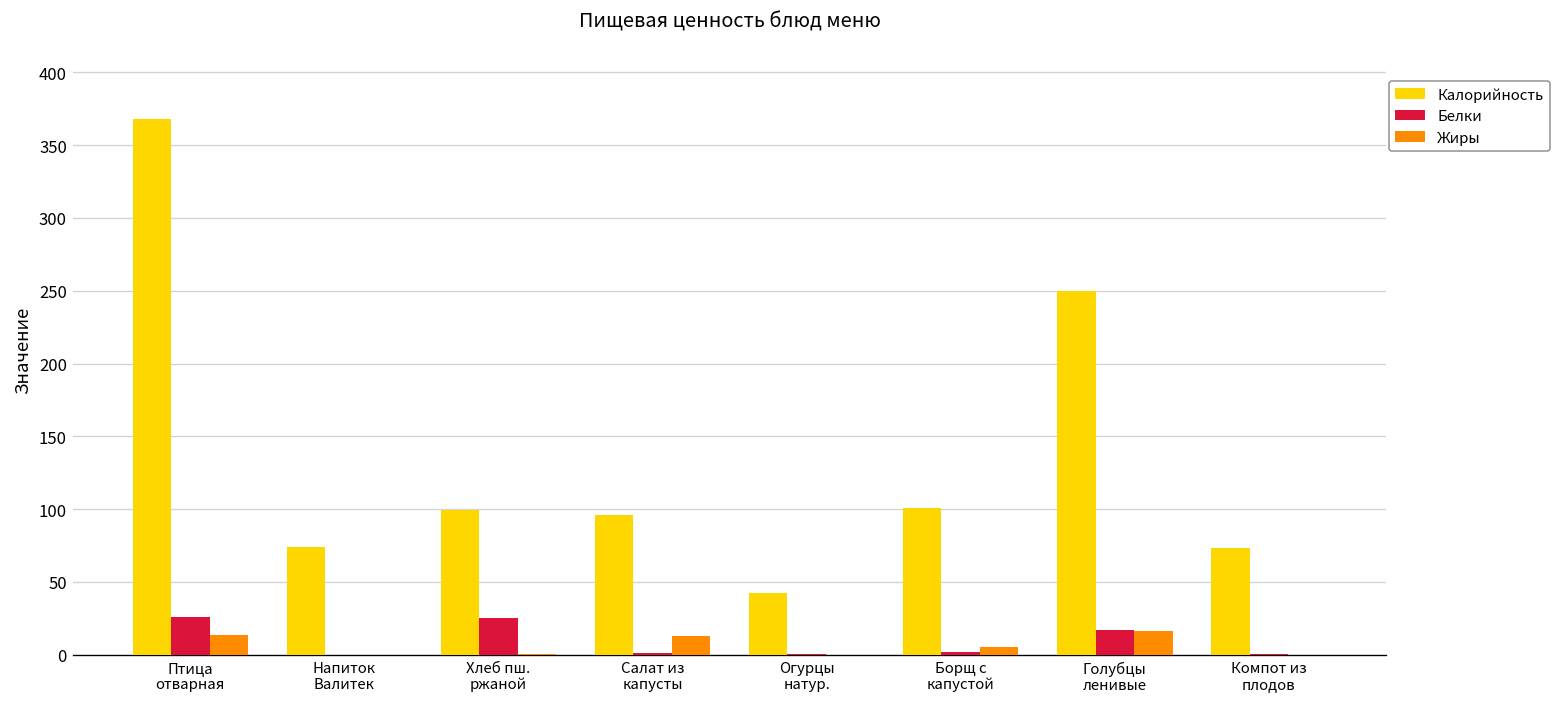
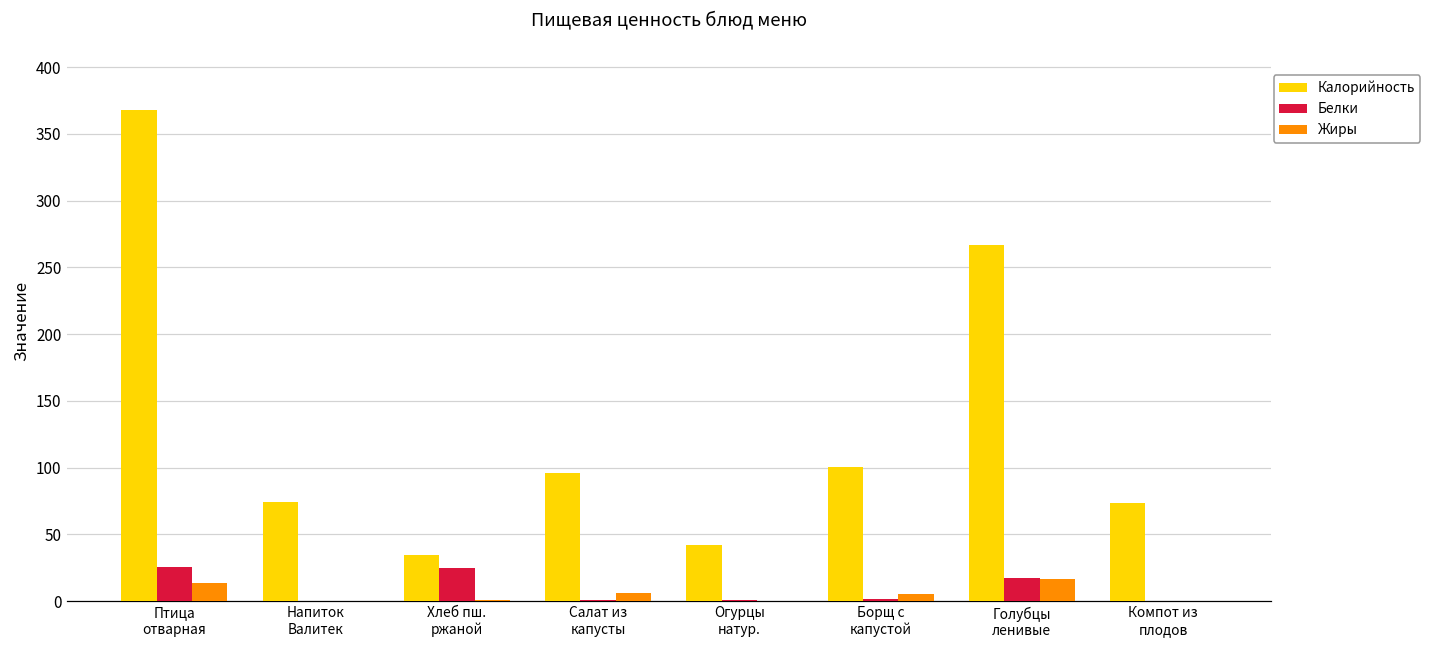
  {
    "Калорийность": {
      "Птица отварная": 368,
      "Напиток Валитек": 74,
-     "Хлеб пш. ржаной": 99,
+     "Хлеб пш. ржаной": 35,
      "Салат из капусты": 96,
      "Огурцы натур.": 42,
      "Борщ с капустой": 101,
-     "Голубцы ленивые": 250,
+     "Голубцы ленивые": 267,
      "Компот из плодов": 73
    },
    "Белки": {
      "Птица отварная": 26,
      "Напиток Валитек": 0,
      "Хлеб пш. ржаной": 25,
      "Голубцы ленивые": 17
    },
    "Жиры": {
      "Птица отварная": 14,
      "Напиток Валитек": 0,
-     "Салат из капусты": 13,
+     "Салат из капусты": 6,
      "Борщ с капустой": 5,
      "Голубцы ленивые": 17,
      "Компот из плодов": 0
    }
  }
